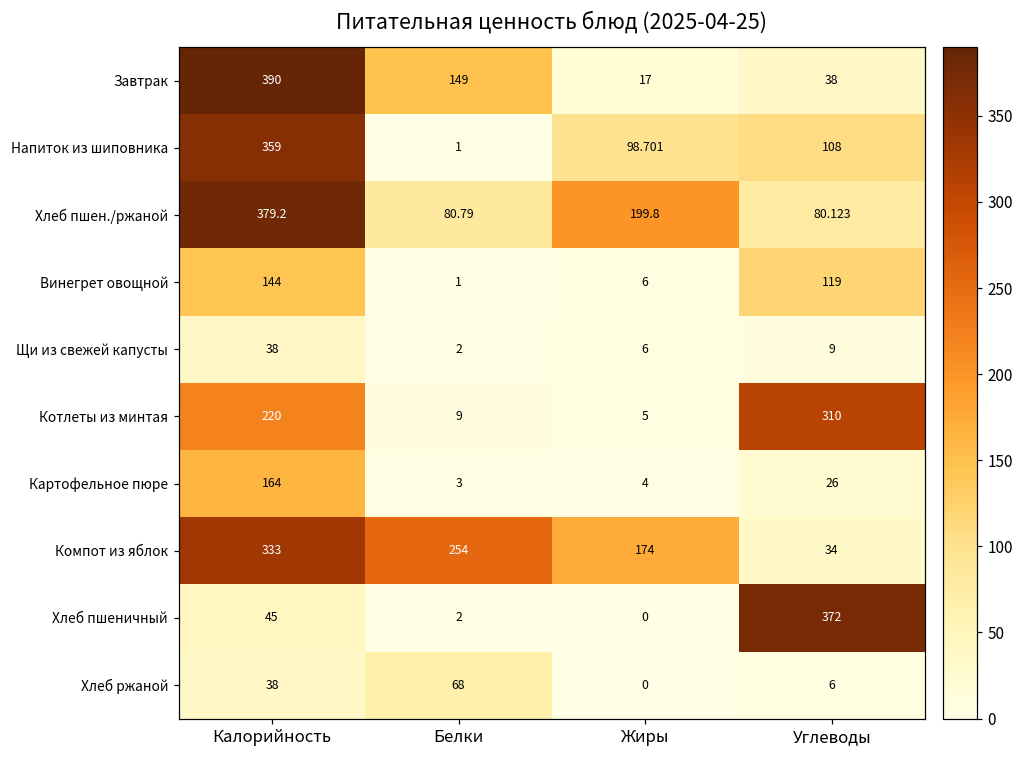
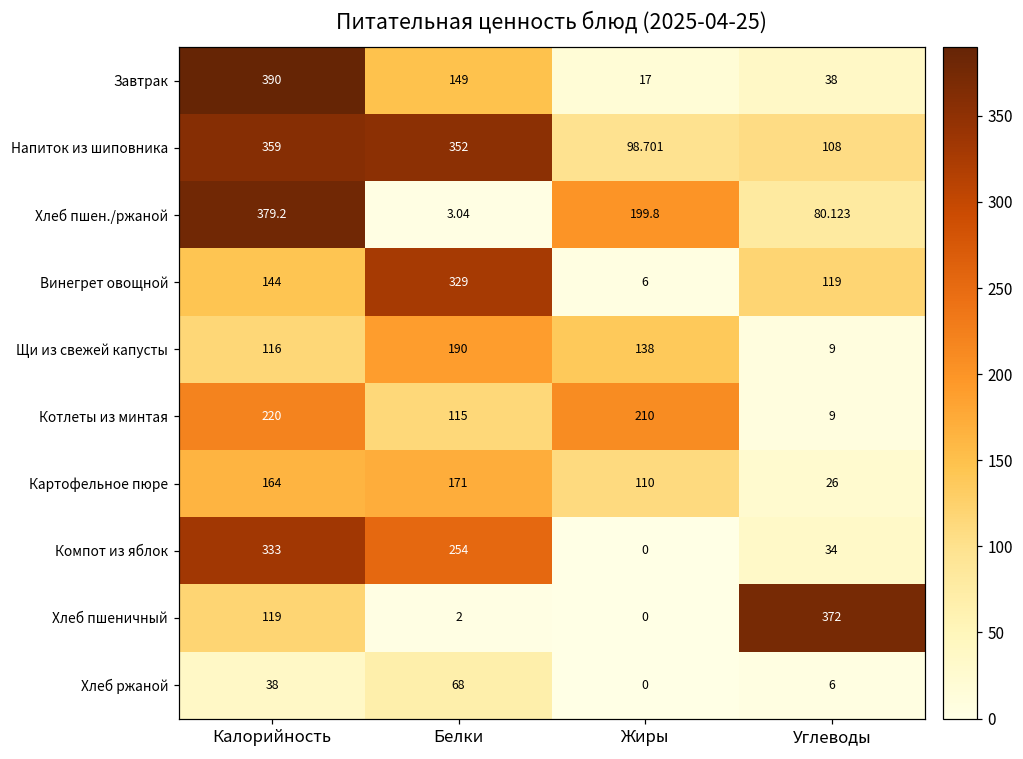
  {
    "Завтрак": {
      "Калорийность": 390,
      "Белки": 149,
      "Жиры": 17,
      "Углеводы": 38
    },
    "Напиток из шиповника": {
      "Калорийность": 359,
-     "Белки": 1,
+     "Белки": 352,
      "Жиры": 98.701,
      "Углеводы": 108
    },
    "Хлеб пшен./ржаной": {
      "Калорийность": 379.2,
-     "Белки": 80.79,
+     "Белки": 3.04,
      "Жиры": 199.8,
      "Углеводы": 80.123
    },
    "Винегрет овощной": {
      "Калорийность": 144,
-     "Белки": 1,
+     "Белки": 329,
      "Жиры": 6,
      "Углеводы": 119
    },
    "Щи из свежей капусты": {
-     "Калорийность": 38,
-     "Белки": 2,
-     "Жиры": 6,
+     "Калорийность": 116,
+     "Белки": 190,
+     "Жиры": 138,
      "Углеводы": 9
    },
    "Котлеты из минтая": {
      "Калорийность": 220,
-     "Белки": 9,
-     "Жиры": 5,
-     "Углеводы": 310
+     "Белки": 115,
+     "Жиры": 210,
+     "Углеводы": 9
    },
    "Картофельное пюре": {
      "Калорийность": 164,
-     "Белки": 3,
-     "Жиры": 4,
+     "Белки": 171,
+     "Жиры": 110,
      "Углеводы": 26
    },
    "Компот из яблок": {
      "Калорийность": 333,
      "Белки": 254,
-     "Жиры": 174,
+     "Жиры": 0,
      "Углеводы": 34
    },
    "Хлеб пшеничный": {
-     "Калорийность": 45,
+     "Калорийность": 119,
      "Белки": 2,
      "Жиры": 0,
      "Углеводы": 372
    },
    "Хлеб ржаной": {
      "Калорийность": 38,
      "Белки": 68,
      "Жиры": 0,
      "Углеводы": 6
    }
  }
